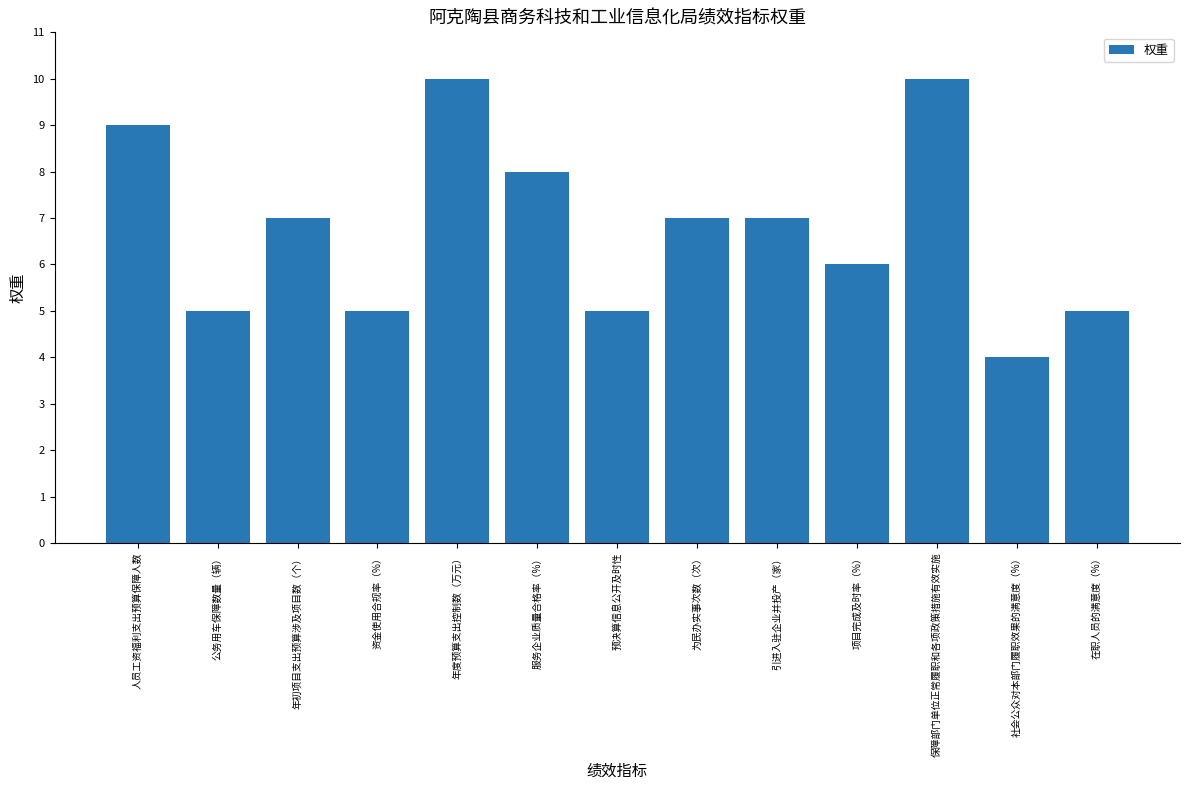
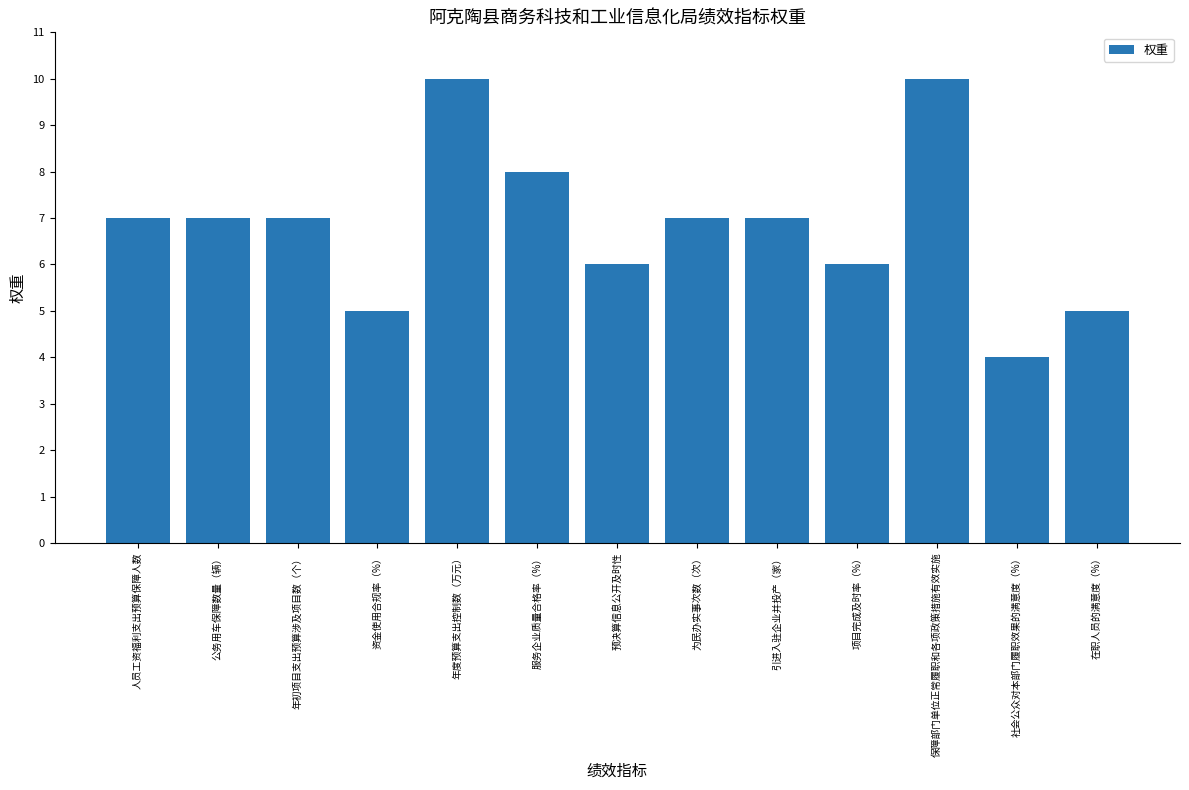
  {
-   "人员工资福利支出预算保障人数": 9,
-   "公务用车保障数量（辆）": 5,
+   "人员工资福利支出预算保障人数": 7,
+   "公务用车保障数量（辆）": 7,
    "年初项目支出预算涉及项目数（个）": 7,
    "资金使用合规率（%）": 5,
    "年度预算支出控制数（万元）": 10,
    "服务企业质量合格率（%）": 8,
-   "预决算信息公开及时性": 5,
+   "预决算信息公开及时性": 6,
    "为民办实事次数（次）": 7,
    "引进入驻企业并投产（家）": 7,
    "项目完成及时率（%）": 6,
    "保障部门单位正常履职和各项政策措施有效实施": 10,
    "社会公众对本部门履职效果的满意度（%）": 4,
    "在职人员的满意度（%）": 5
  }
